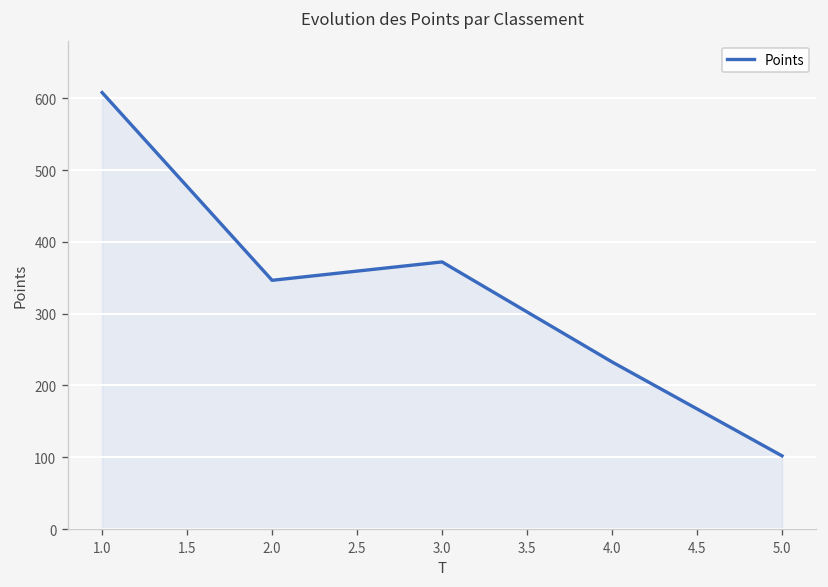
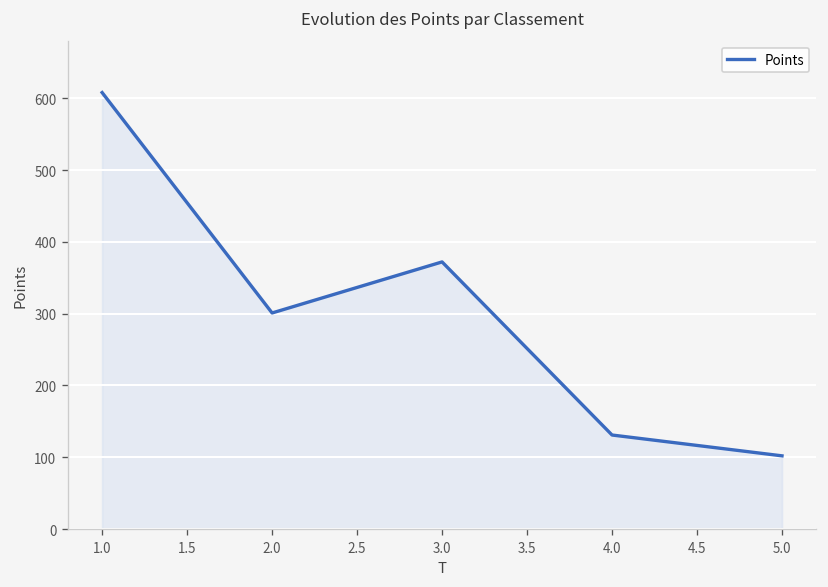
  {
    "1.0": 610,
-   "2.0": 350,
+   "2.0": 300,
    "3.0": 370,
-   "4.0": 230,
+   "4.0": 130,
    "5.0": 100
  }
